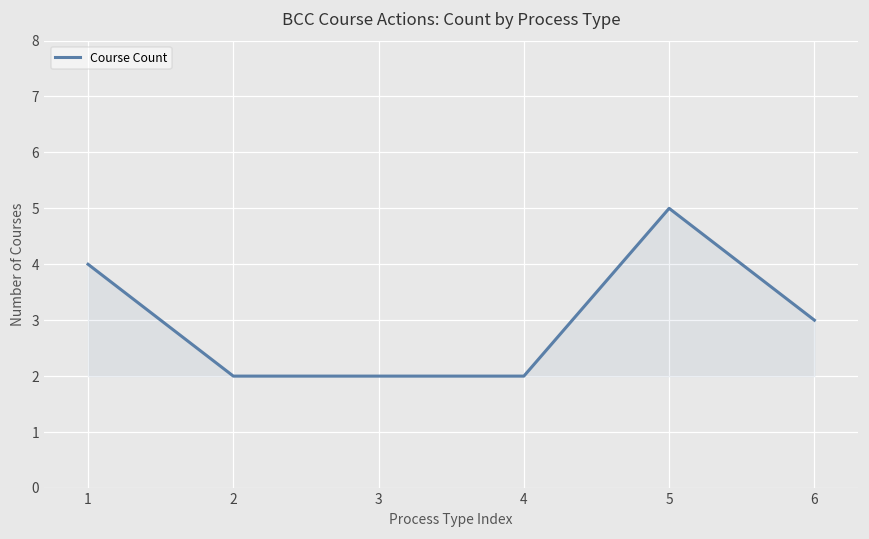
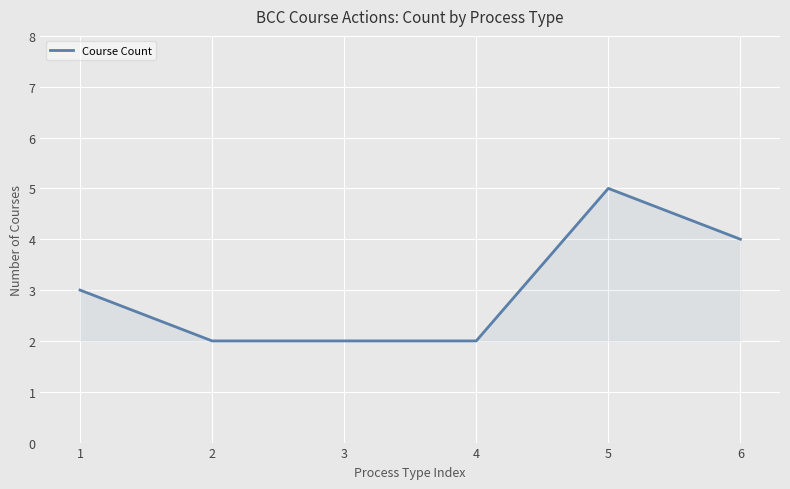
  {
-   "1": 4,
+   "1": 3,
    "2": 2,
    "3": 2,
    "4": 2,
    "5": 5,
-   "6": 3
+   "6": 4
  }
